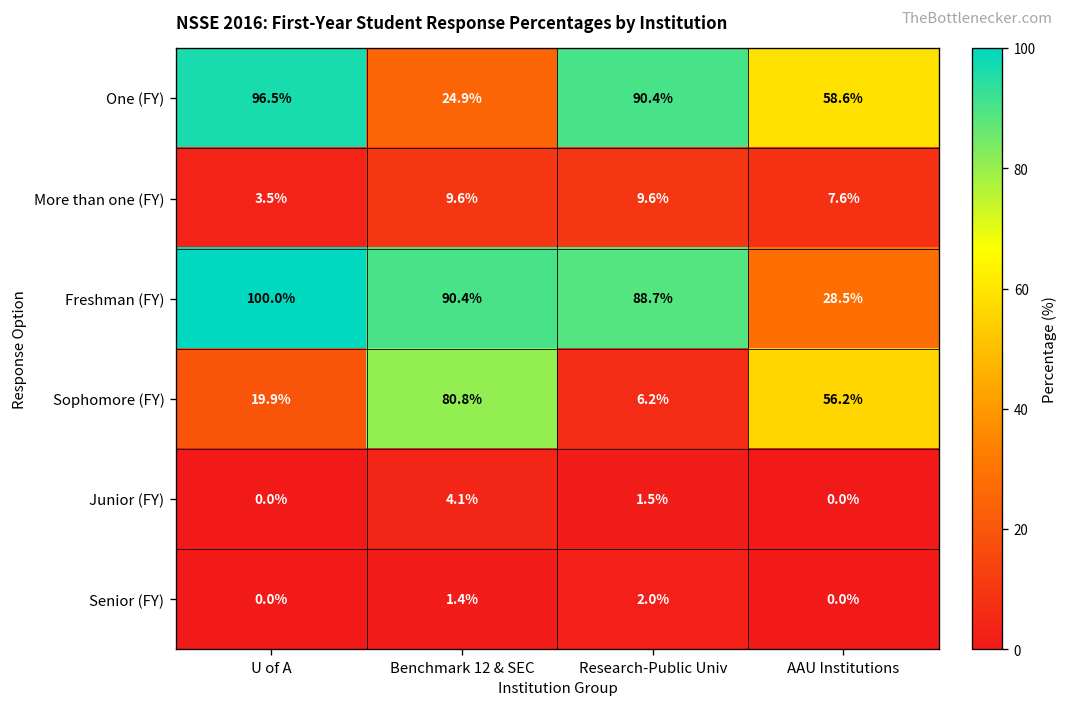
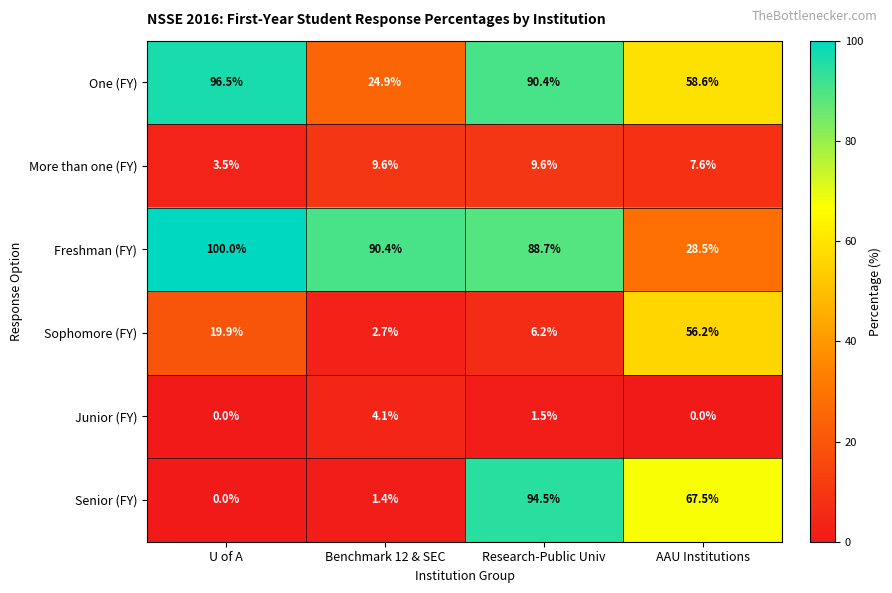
  {
    "One (FY)": {
      "U of A": "96.5%",
      "Benchmark 12 & SEC": "24.9%",
      "Research-Public Univ": "90.4%",
      "AAU Institutions": "58.6%"
    },
    "More than one (FY)": {
      "U of A": "3.5%",
      "Benchmark 12 & SEC": "9.6%",
      "Research-Public Univ": "9.6%",
      "AAU Institutions": "7.6%"
    },
    "Freshman (FY)": {
      "U of A": "100.0%",
      "Benchmark 12 & SEC": "90.4%",
      "Research-Public Univ": "88.7%",
      "AAU Institutions": "28.5%"
    },
    "Sophomore (FY)": {
      "U of A": "19.9%",
-     "Benchmark 12 & SEC": "80.8%",
+     "Benchmark 12 & SEC": "2.7%",
      "Research-Public Univ": "6.2%",
      "AAU Institutions": "56.2%"
    },
    "Junior (FY)": {
      "U of A": "0.0%",
      "Benchmark 12 & SEC": "4.1%",
      "Research-Public Univ": "1.5%",
      "AAU Institutions": "0.0%"
    },
    "Senior (FY)": {
      "U of A": "0.0%",
      "Benchmark 12 & SEC": "1.4%",
-     "Research-Public Univ": "2.0%",
-     "AAU Institutions": "0.0%"
+     "Research-Public Univ": "94.5%",
+     "AAU Institutions": "67.5%"
    }
  }
